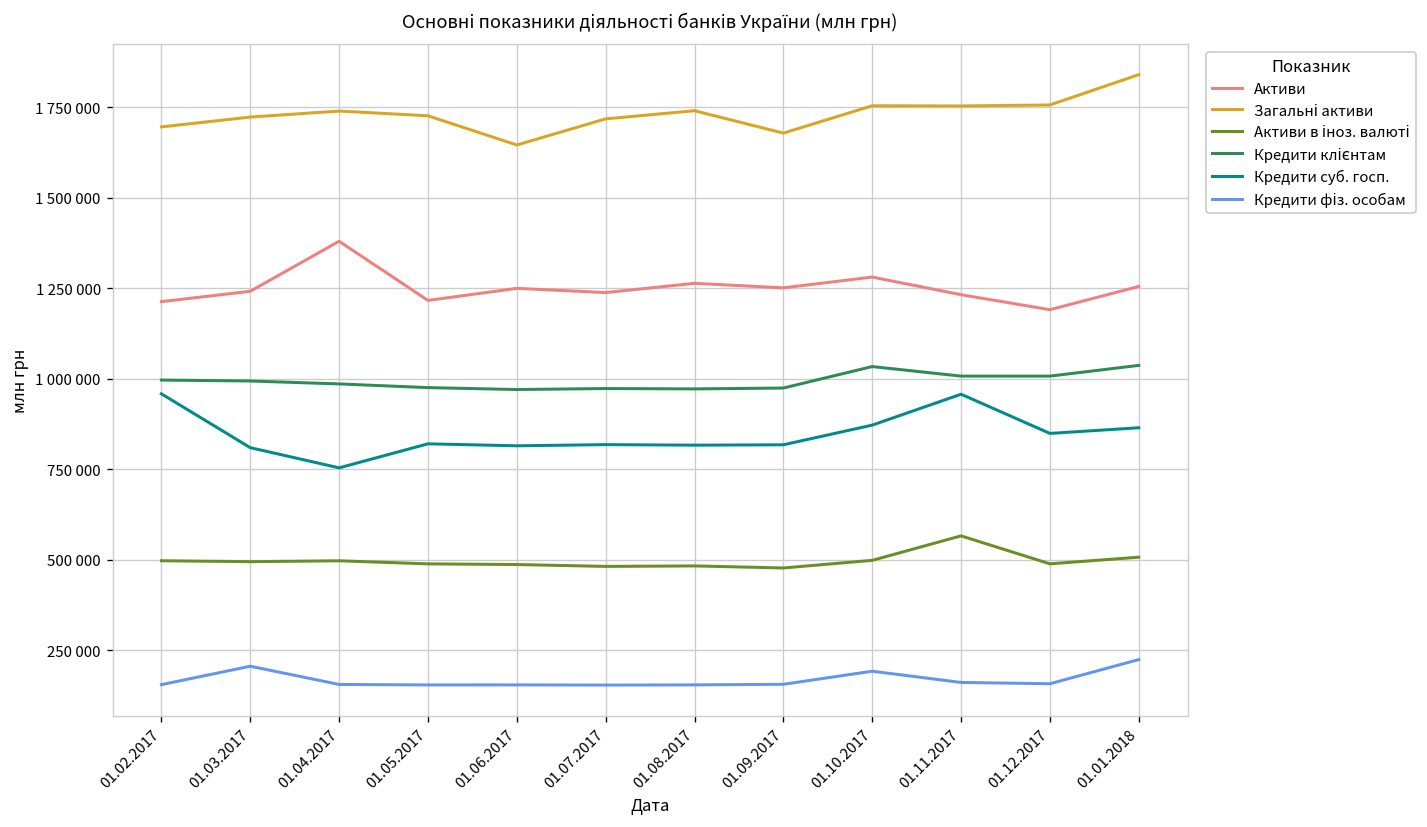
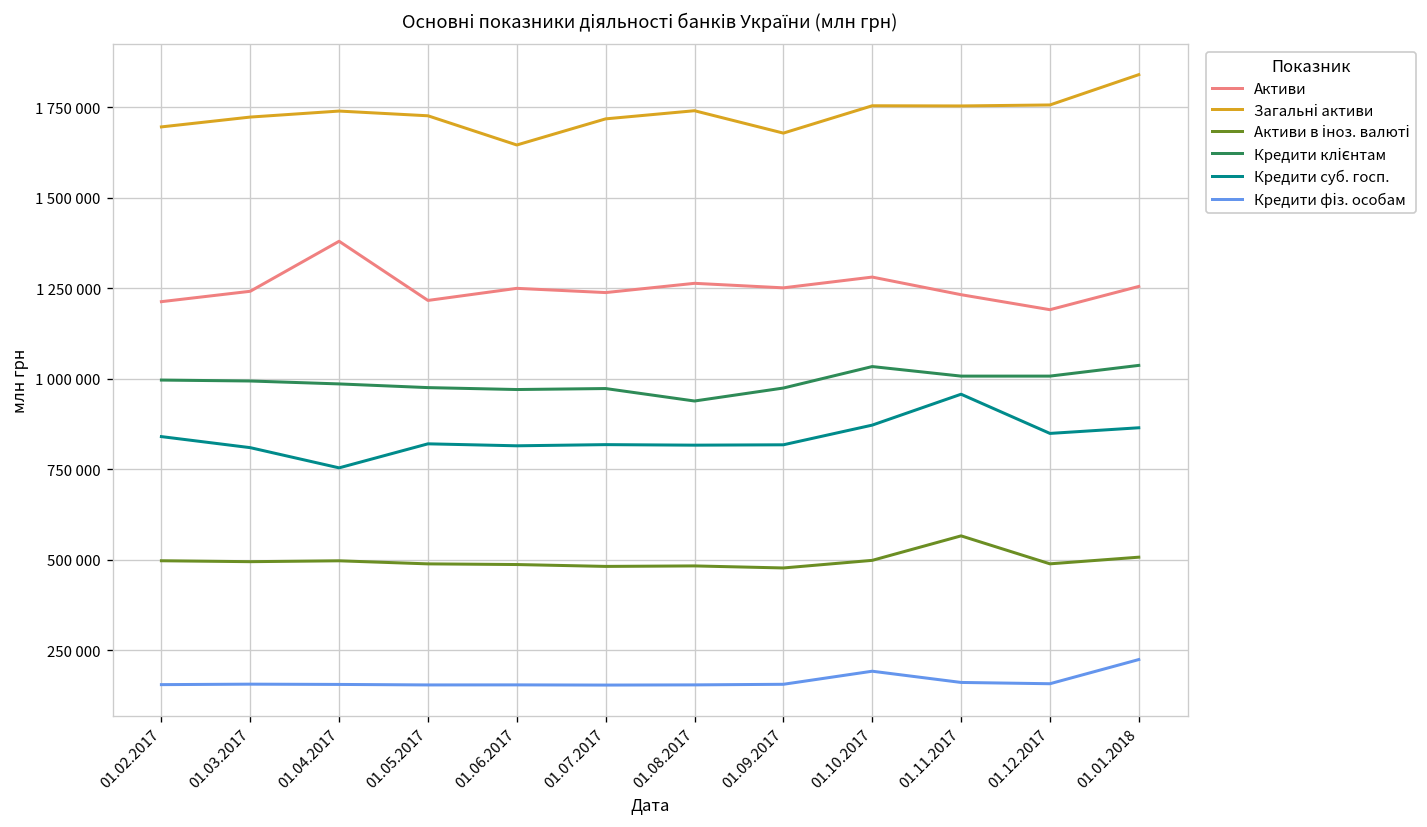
  {
    "Активи": {
      "01.02.2017": 1210000,
      "01.03.2017": 1240000,
      "01.04.2017": 1380000,
      "01.05.2017": 1220000,
      "01.06.2017": 1250000,
      "01.07.2017": 1240000,
      "01.08.2017": 1260000,
      "01.09.2017": 1250000,
      "01.10.2017": 1280000,
      "01.11.2017": 1230000,
      "01.12.2017": 1190000,
      "01.01.2018": 1250000
    },
    "Загальні активи": {
      "01.02.2017": 1700000,
      "01.03.2017": 1720000,
      "01.04.2017": 1740000,
      "01.05.2017": 1730000,
      "01.06.2017": 1650000,
      "01.07.2017": 1720000,
      "01.08.2017": 1740000,
      "01.09.2017": 1680000,
      "01.10.2017": 1750000,
      "01.11.2017": 1750000,
      "01.12.2017": 1760000,
      "01.01.2018": 1840000
    },
    "Активи в іноз. валюті": {
      "01.02.2017": 500000,
      "01.03.2017": 490000,
      "01.04.2017": 500000,
      "01.05.2017": 490000,
      "01.06.2017": 490000,
      "01.07.2017": 480000,
      "01.08.2017": 480000,
      "01.09.2017": 480000,
      "01.10.2017": 500000,
      "01.11.2017": 570000,
      "01.12.2017": 490000,
      "01.01.2018": 510000
    },
    "Кредити клієнтам": {
      "01.02.2017": 1000000,
      "01.03.2017": 990000,
      "01.04.2017": 990000,
      "01.05.2017": 980000,
      "01.06.2017": 970000,
      "01.07.2017": 970000,
-     "01.08.2017": 970000,
+     "01.08.2017": 940000,
      "01.09.2017": 970000,
      "01.10.2017": 1030000,
      "01.11.2017": 1010000,
      "01.12.2017": 1010000,
      "01.01.2018": 1040000
    },
    "Кредити суб. госп.": {
-     "01.02.2017": 960000,
+     "01.02.2017": 840000,
      "01.03.2017": 810000,
      "01.04.2017": 750000,
      "01.05.2017": 820000,
      "01.06.2017": 810000,
      "01.07.2017": 820000,
      "01.08.2017": 820000,
      "01.09.2017": 820000,
      "01.10.2017": 870000,
      "01.11.2017": 960000,
      "01.12.2017": 850000,
      "01.01.2018": 860000
    },
    "Кредити фіз. особам": {
      "01.02.2017": 150000,
-     "01.03.2017": 210000,
+     "01.03.2017": 160000,
      "01.04.2017": 160000,
      "01.05.2017": 150000,
      "01.06.2017": 150000,
      "01.07.2017": 150000,
      "01.08.2017": 150000,
      "01.09.2017": 160000,
      "01.10.2017": 190000,
      "01.11.2017": 160000,
      "01.12.2017": 160000,
      "01.01.2018": 220000
    }
  }
